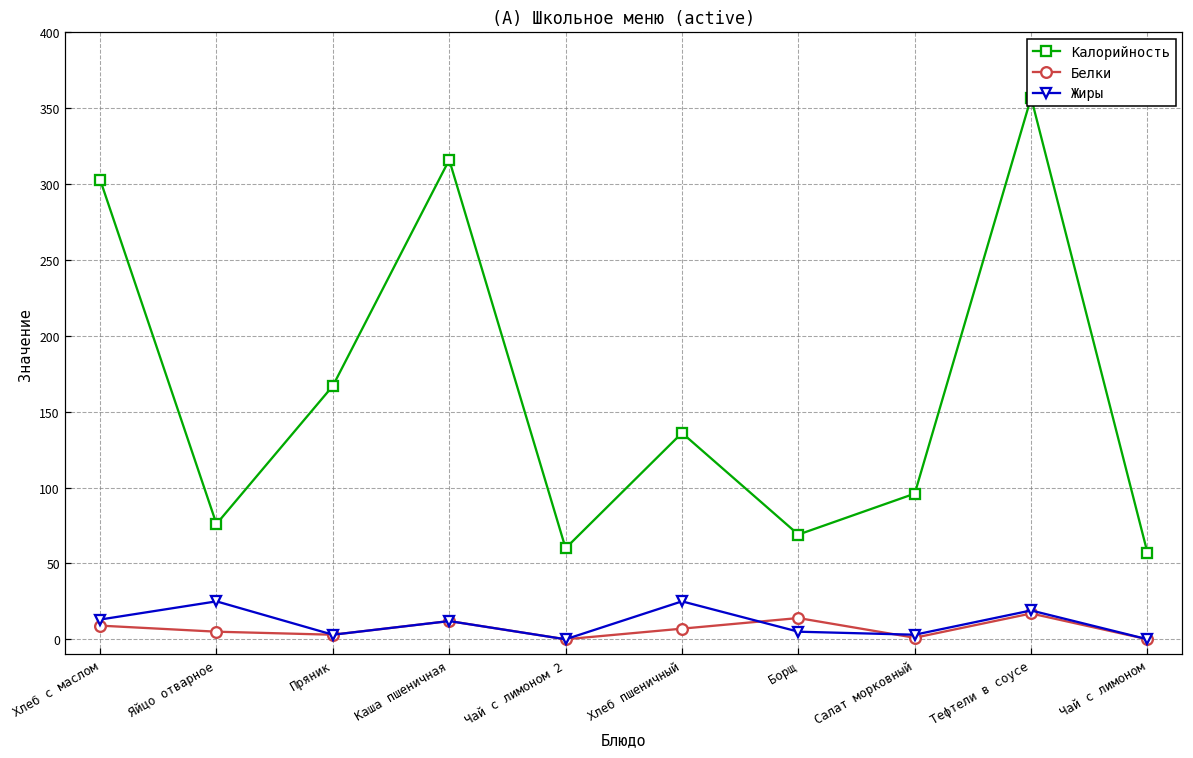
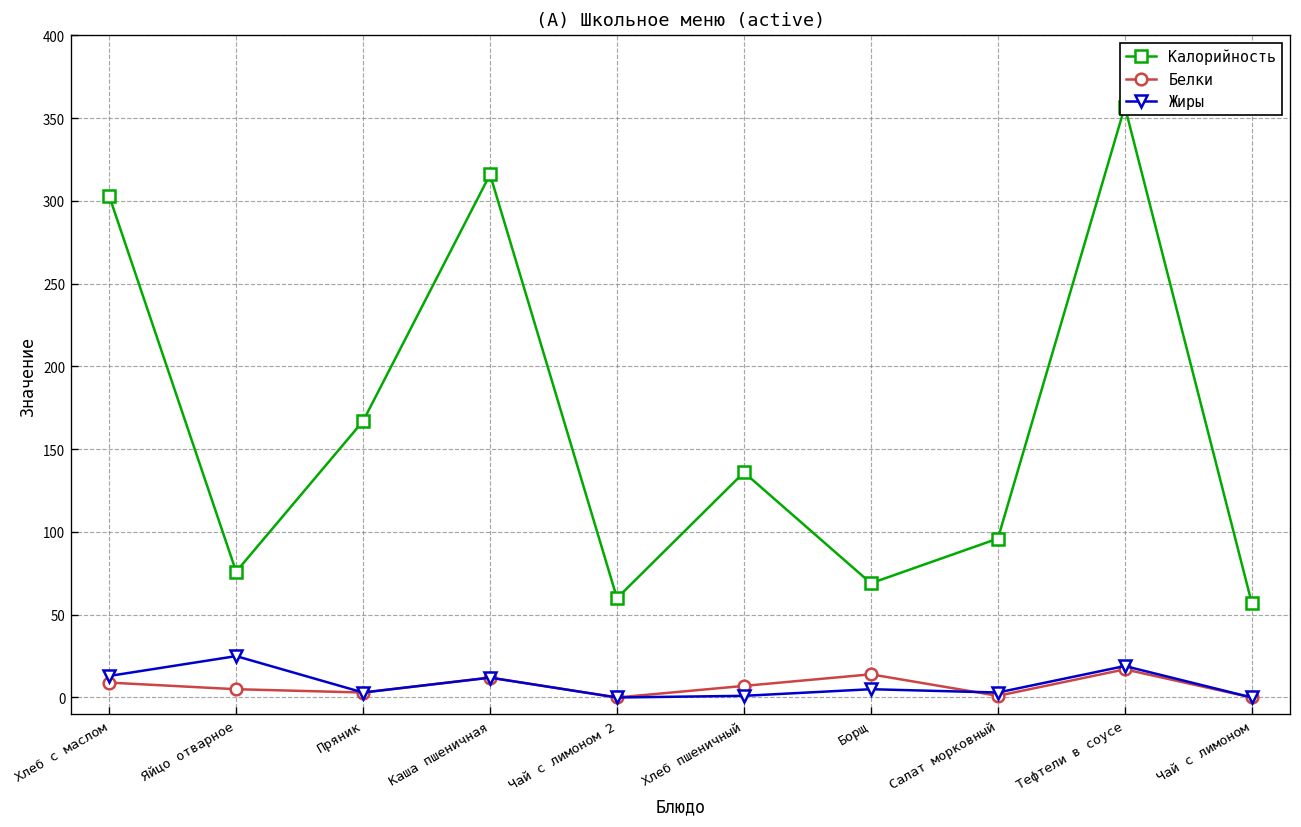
  {
    "Калорийность": {
      "Хлеб с маслом": 303,
      "Яйцо отварное": 76,
      "Пряник": 167,
      "Каша пшеничная": 316,
      "Чай с лимоном 2": 60,
      "Хлеб пшеничный": 136,
      "Борщ": 69,
      "Салат морковный": 96,
      "Чай с лимоном": 57
    },
    "Белки": {
      "Хлеб с маслом": 9,
      "Яйцо отварное": 5,
      "Хлеб пшеничный": 7,
      "Борщ": 14,
      "Салат морковный": 1,
      "Тефтели в соусе": 17
    },
    "Жиры": {
      "Хлеб с маслом": 13,
      "Яйцо отварное": 25,
-     "Хлеб пшеничный": 25,
+     "Хлеб пшеничный": 1,
      "Борщ": 5,
      "Салат морковный": 3,
      "Тефтели в соусе": 19
    }
  }
